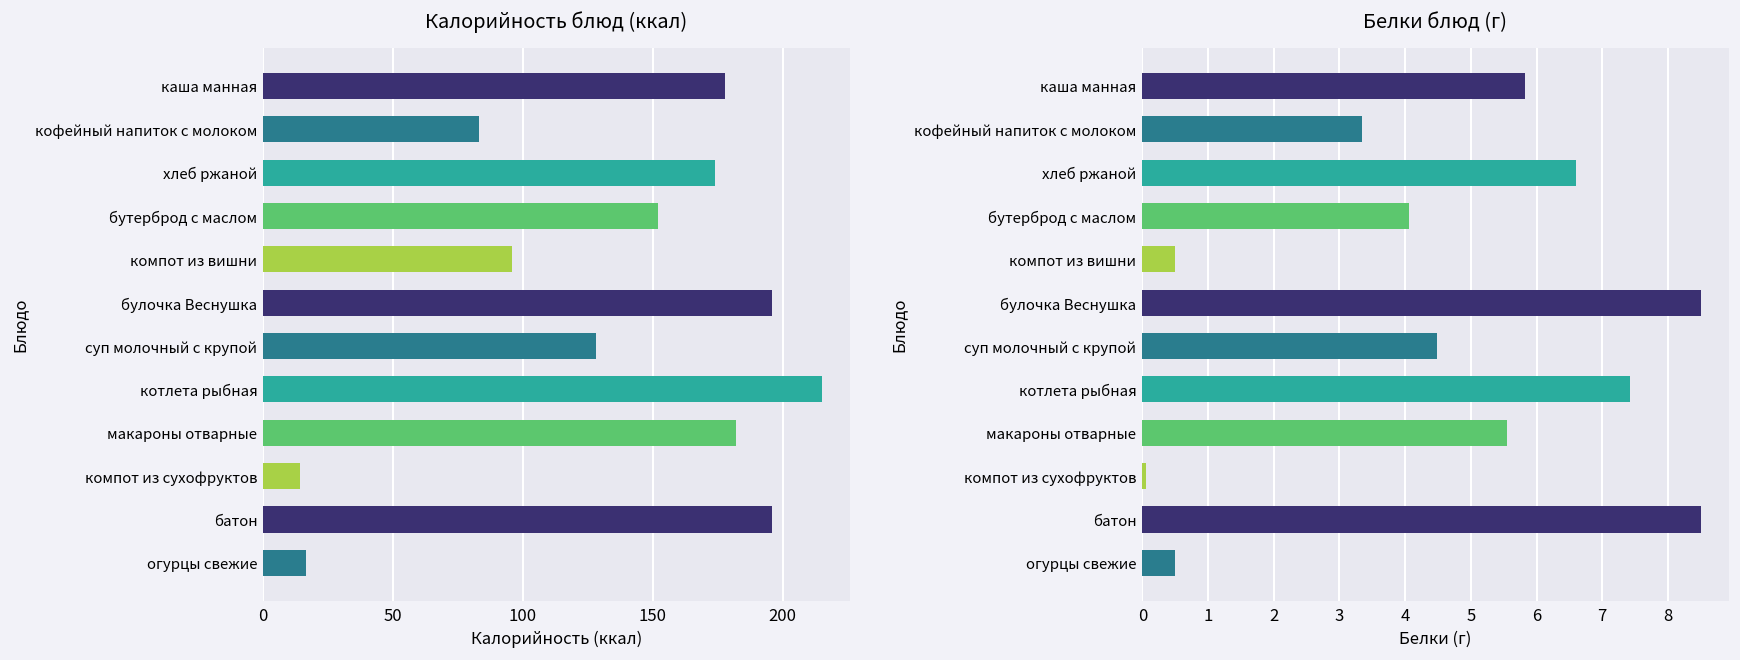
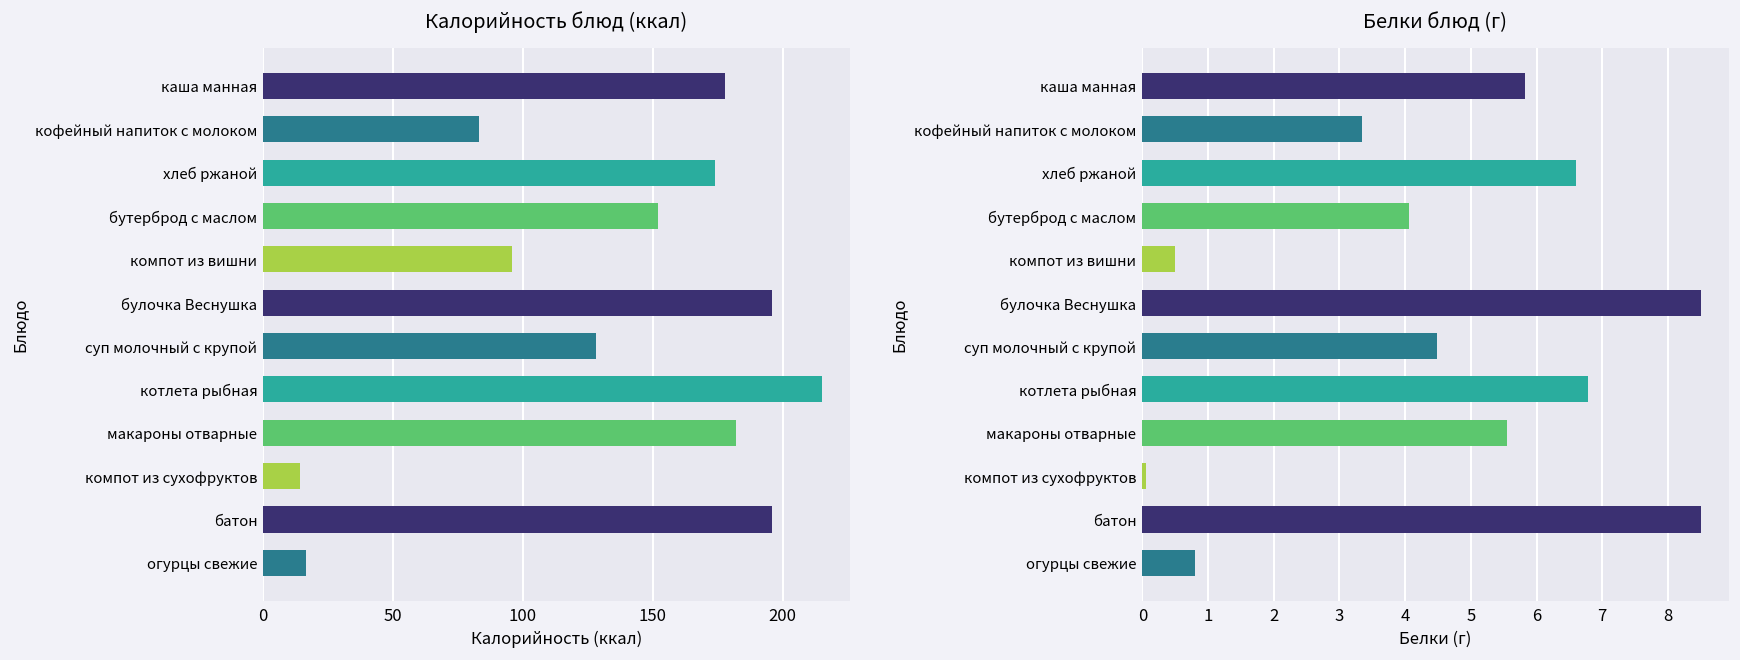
  {
    "Калорийность блюд (ккал)": {
      "каша манная": 178,
      "кофейный напиток с молоком": 83,
      "хлеб ржаной": 174,
      "бутерброд с маслом": 152,
      "компот из вишни": 96,
      "булочка Веснушка": 196,
      "суп молочный с крупой": 128,
      "котлета рыбная": 215,
      "макароны отварные": 182,
      "компот из сухофруктов": 14,
      "батон": 196,
      "огурцы свежие": 16
    },
    "Белки блюд (г)": {
      "каша манная": 5.8,
      "кофейный напиток с молоком": 3.4,
      "хлеб ржаной": 6.6,
      "бутерброд с маслом": 4.1,
      "компот из вишни": 0.5,
      "булочка Веснушка": 8.5,
      "суп молочный с крупой": 4.5,
-     "котлета рыбная": 7.4,
+     "котлета рыбная": 6.8,
      "макароны отварные": 5.6,
      "компот из сухофруктов": 0.1,
      "батон": 8.5,
-     "огурцы свежие": 0.5
+     "огурцы свежие": 0.8
    }
  }
